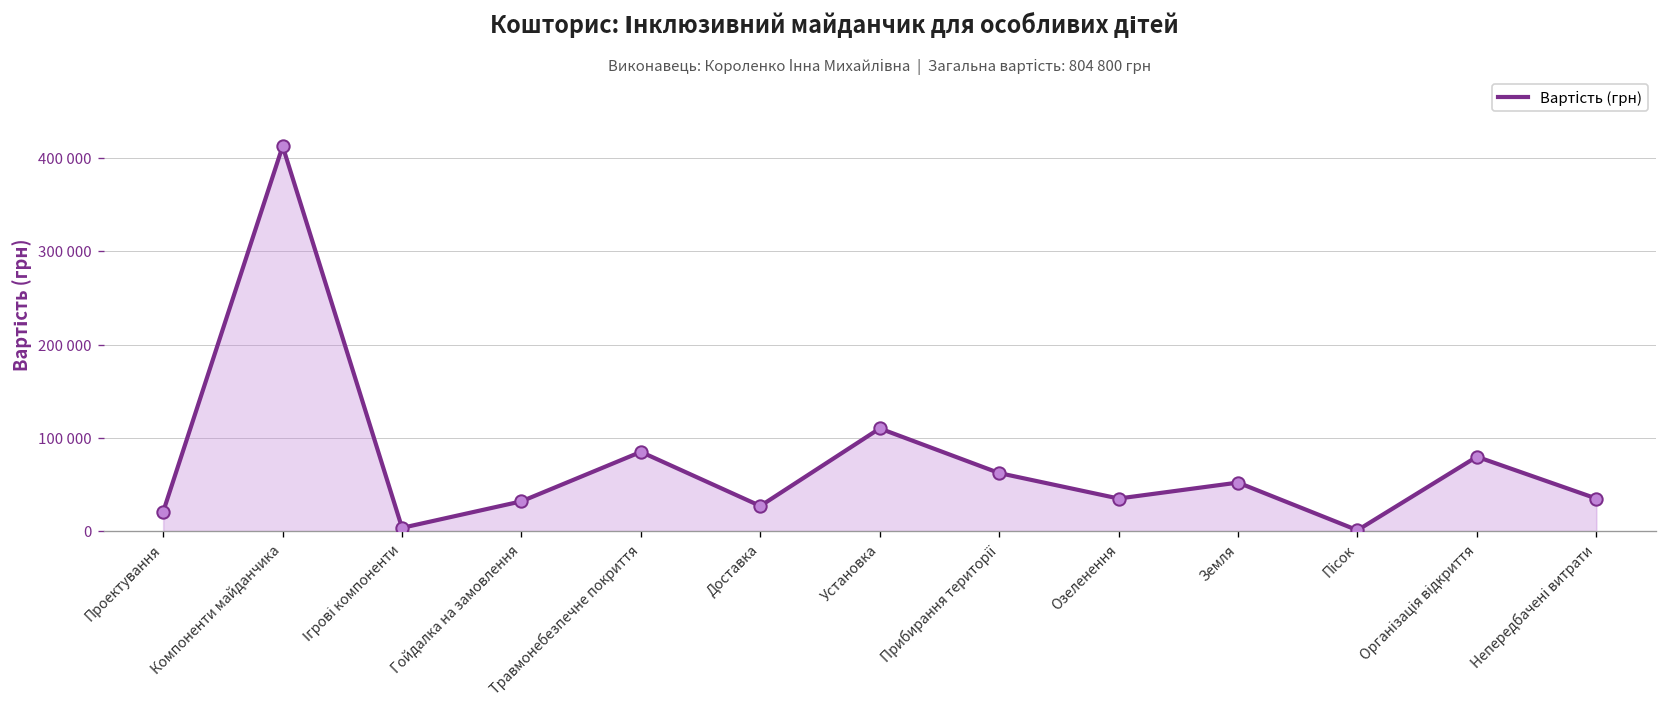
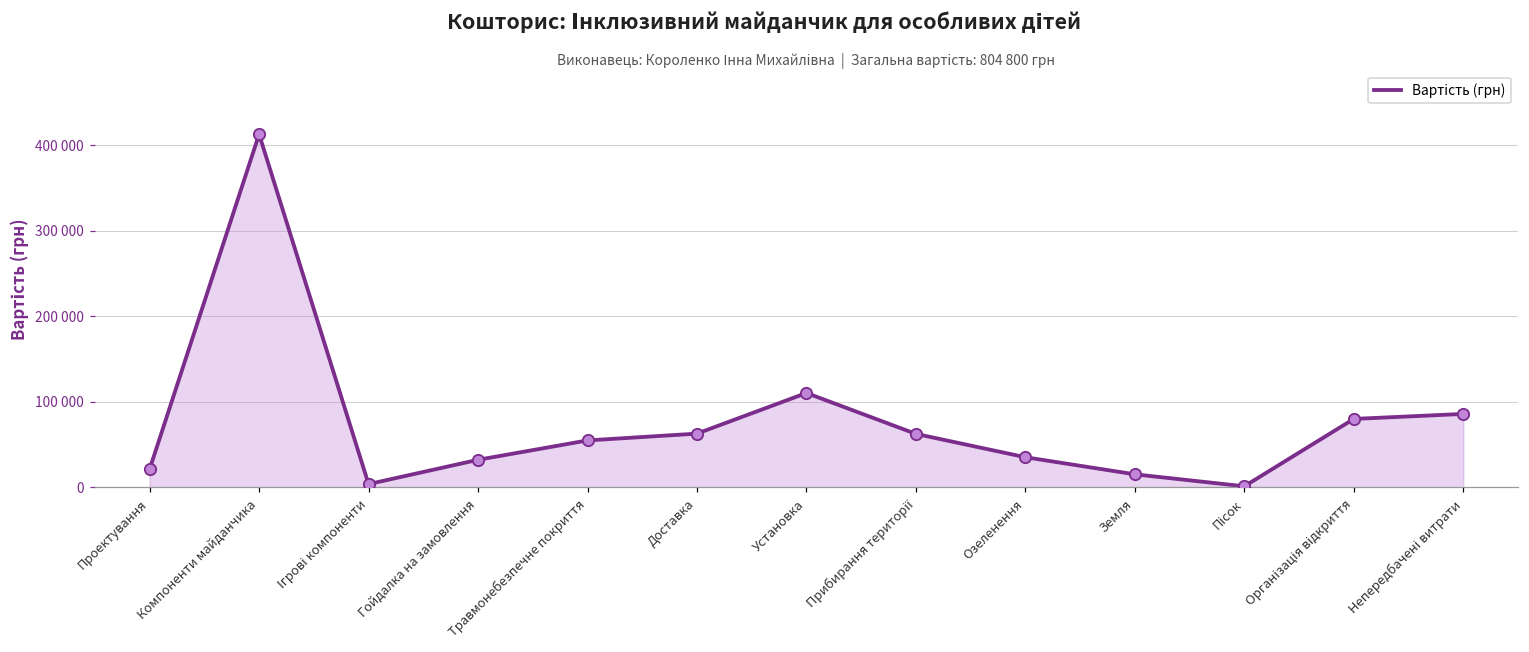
  {
    "Проектування": 20000,
    "Компоненти майданчика": 410000,
    "Ігрові компоненти": 0,
    "Гойдалка на замовлення": 30000,
-   "Травмонебезпечне покриття": 90000,
-   "Доставка": 30000,
+   "Травмонебезпечне покриття": 50000,
+   "Доставка": 60000,
    "Установка": 110000,
    "Прибирання території": 60000,
    "Озеленення": 40000,
-   "Земля": 50000,
+   "Земля": 20000,
    "Пісок": 0,
    "Організація відкриття": 80000,
-   "Непередбачені витрати": 40000
+   "Непередбачені витрати": 90000
  }
